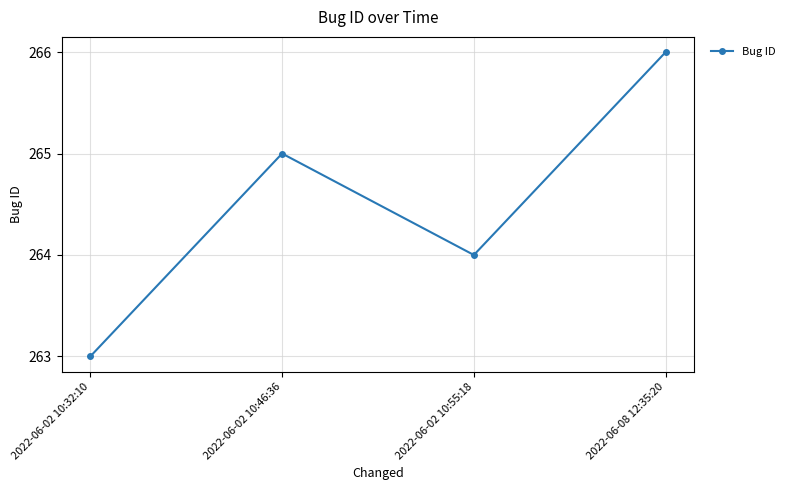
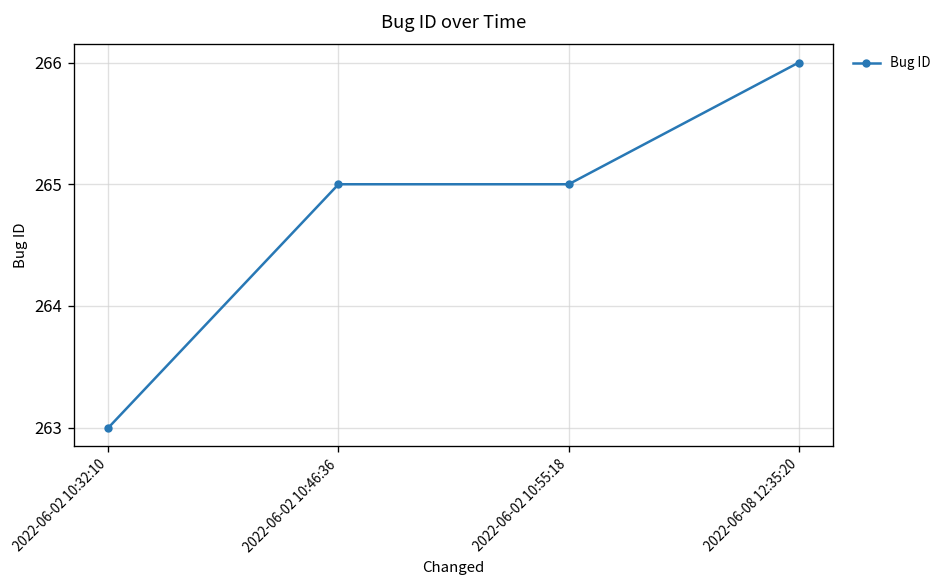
  {
    "2022-06-02 10:32:10": 263,
    "2022-06-02 10:46:36": 265,
-   "2022-06-02 10:55:18": 264,
+   "2022-06-02 10:55:18": 265,
    "2022-06-08 12:35:20": 266
  }
